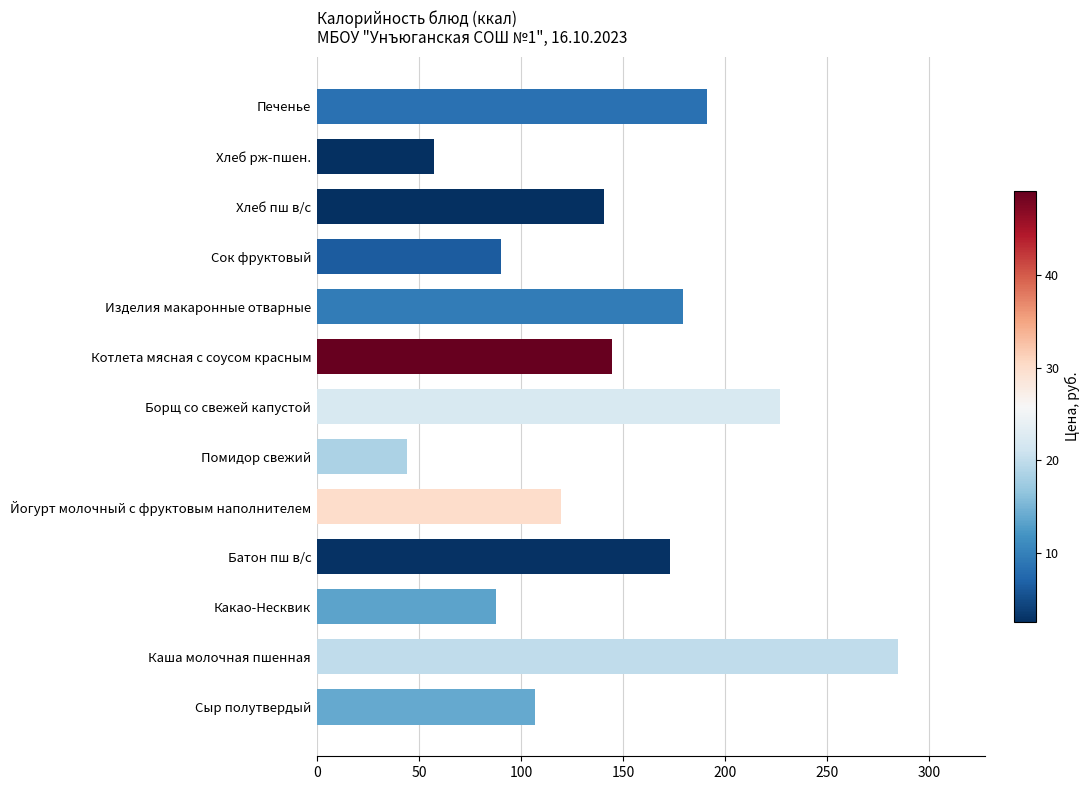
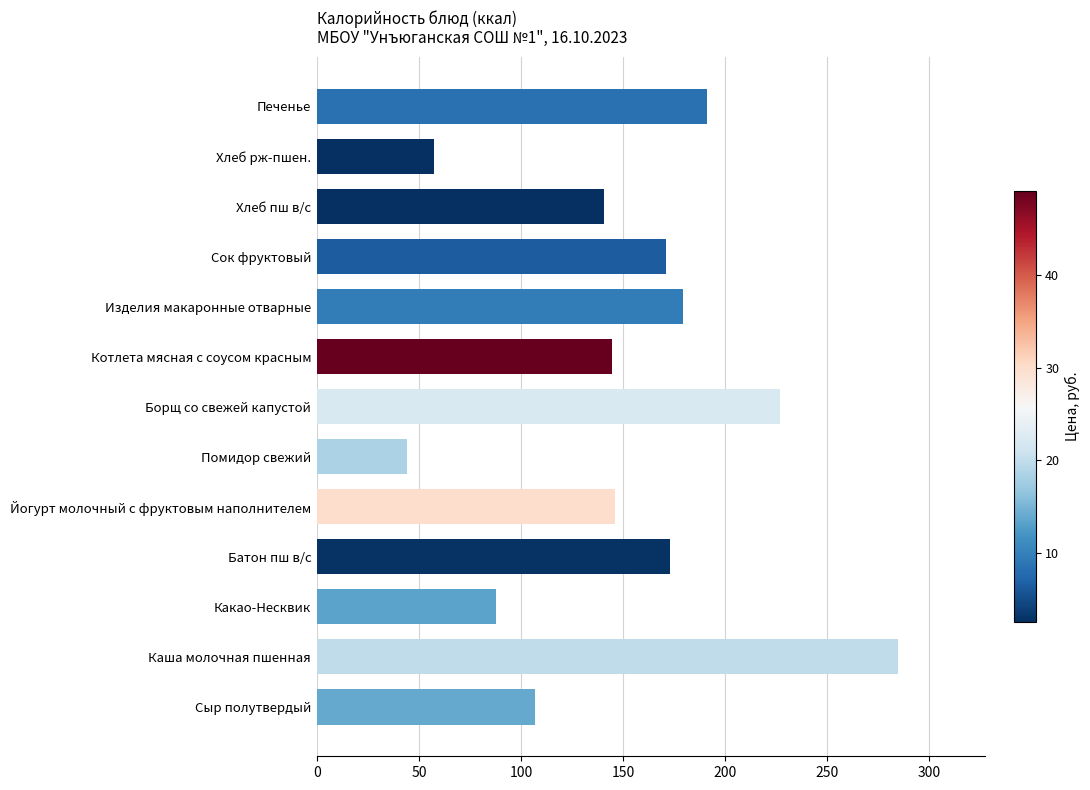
  {
    "Печенье": 191,
    "Хлеб рж-пшен.": 57,
    "Хлеб пш в/с": 141,
-   "Сок фруктовый": 90,
+   "Сок фруктовый": 171,
    "Изделия макаронные отварные": 179,
    "Котлета мясная с соусом красным": 145,
    "Борщ со свежей капустой": 227,
    "Помидор свежий": 44,
-   "Йогурт молочный с фруктовым наполнителем": 120,
+   "Йогурт молочный с фруктовым наполнителем": 146,
    "Батон пш в/с": 173,
    "Какао-Несквик": 88,
    "Каша молочная пшенная": 285,
    "Сыр полутвердый": 107
  }
